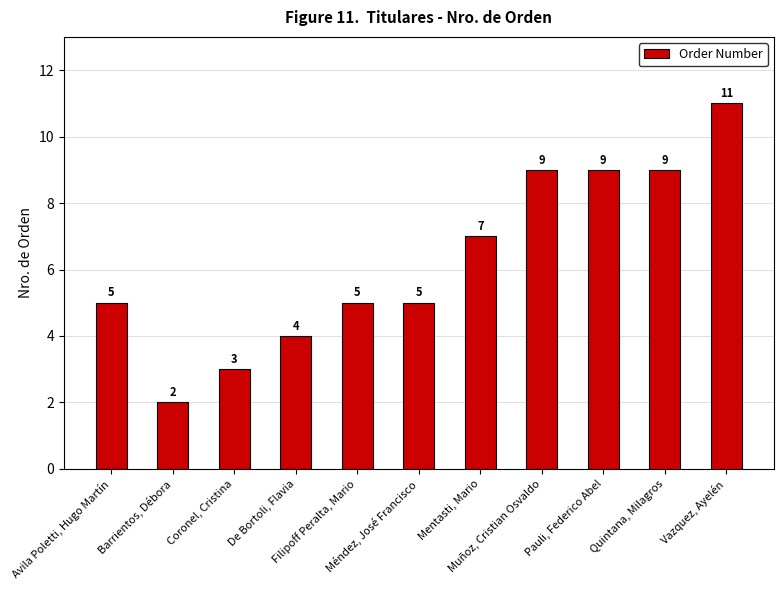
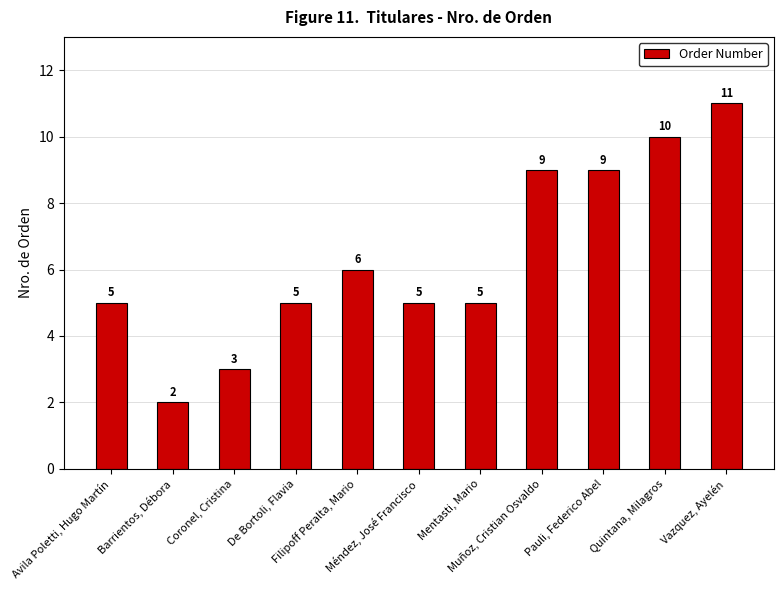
  {
    "Avila Poletti, Hugo Martín": 5,
    "Barrientos, Débora": 2,
    "Coronel, Cristina": 3,
-   "De Bortoli, Flavia": 4,
-   "Filipoff Peralta, Mario": 5,
+   "De Bortoli, Flavia": 5,
+   "Filipoff Peralta, Mario": 6,
    "Méndez, José Francisco": 5,
-   "Mentasti, Mario": 7,
+   "Mentasti, Mario": 5,
    "Muñoz, Cristian Osvaldo": 9,
    "Pauli, Federico Abel": 9,
-   "Quintana, Milagros": 9,
+   "Quintana, Milagros": 10,
    "Vazquez, Ayelén": 11
  }
